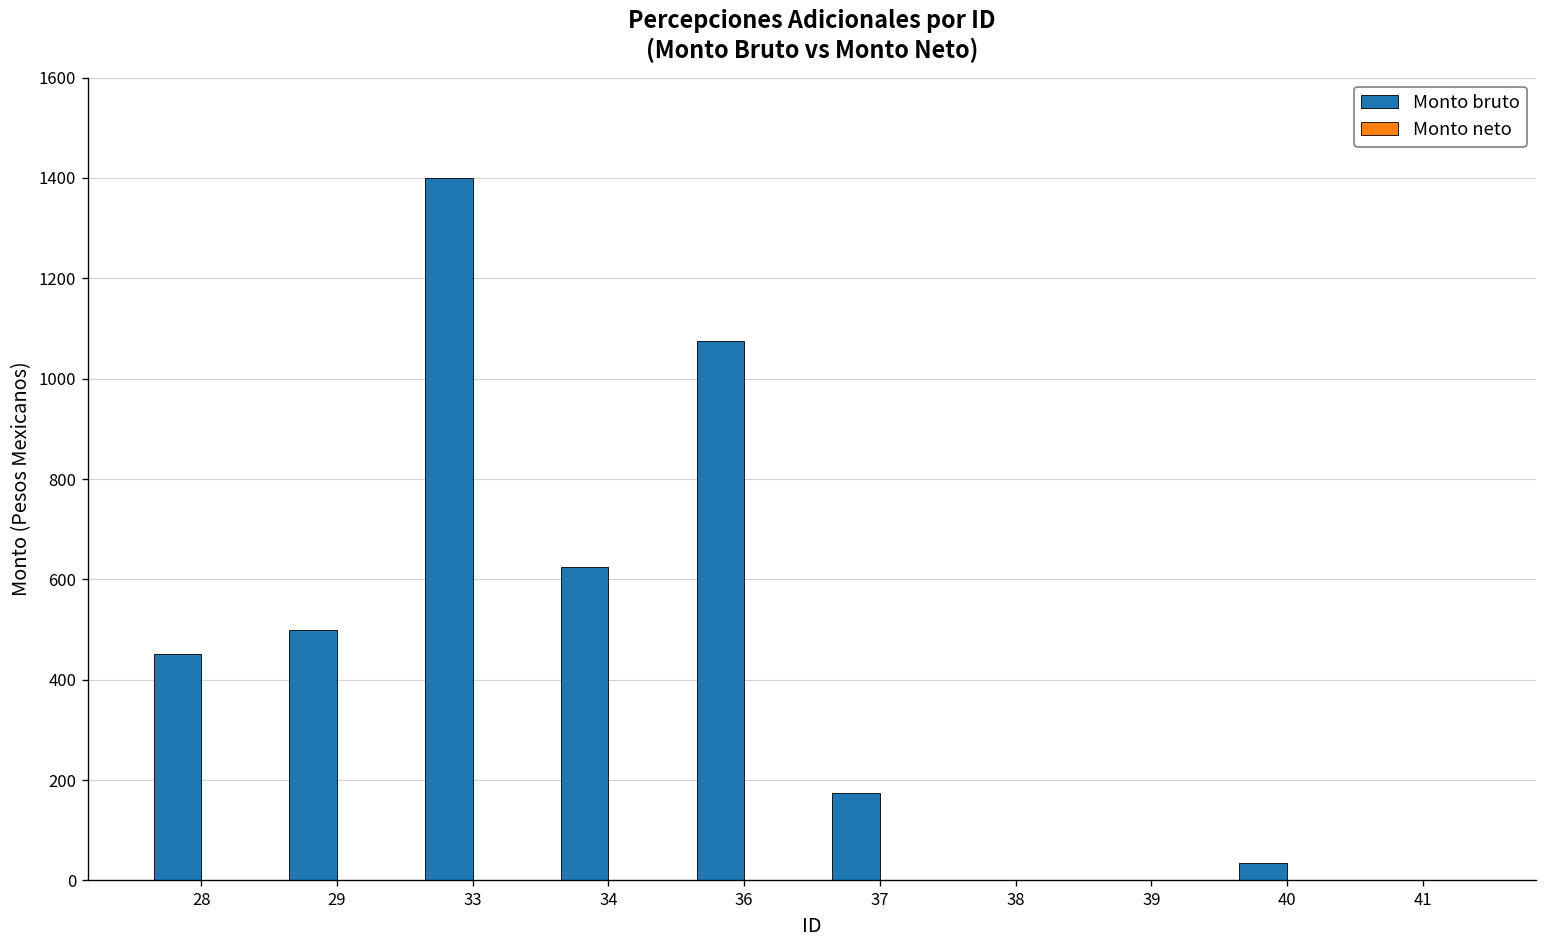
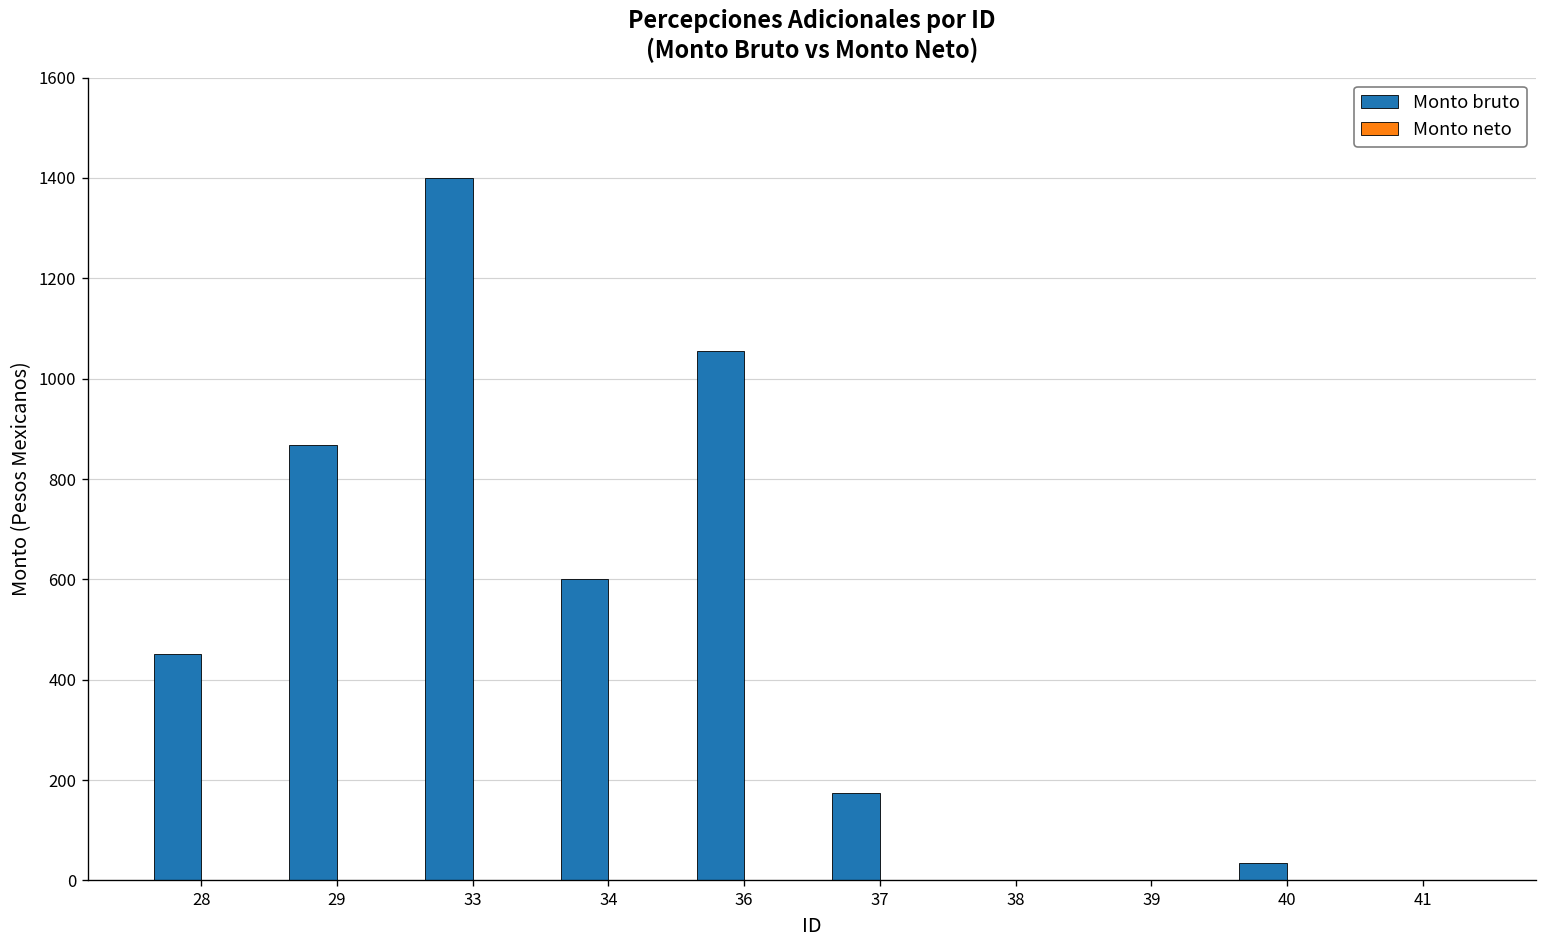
  {
    "Monto bruto": {
      "28": 450,
-     "29": 500,
+     "29": 870,
      "33": 1400,
-     "34": 620,
-     "36": 1080,
+     "34": 600,
+     "36": 1060,
      "37": 180,
      "38": 0,
      "39": 0,
      "40": 30,
      "41": 0
    },
    "Monto neto": {
      "28": 0,
      "29": 0,
      "33": 0,
      "34": 0,
      "36": 0,
      "37": 0,
      "38": 0,
      "39": 0,
      "40": 0,
      "41": 0
    }
  }
